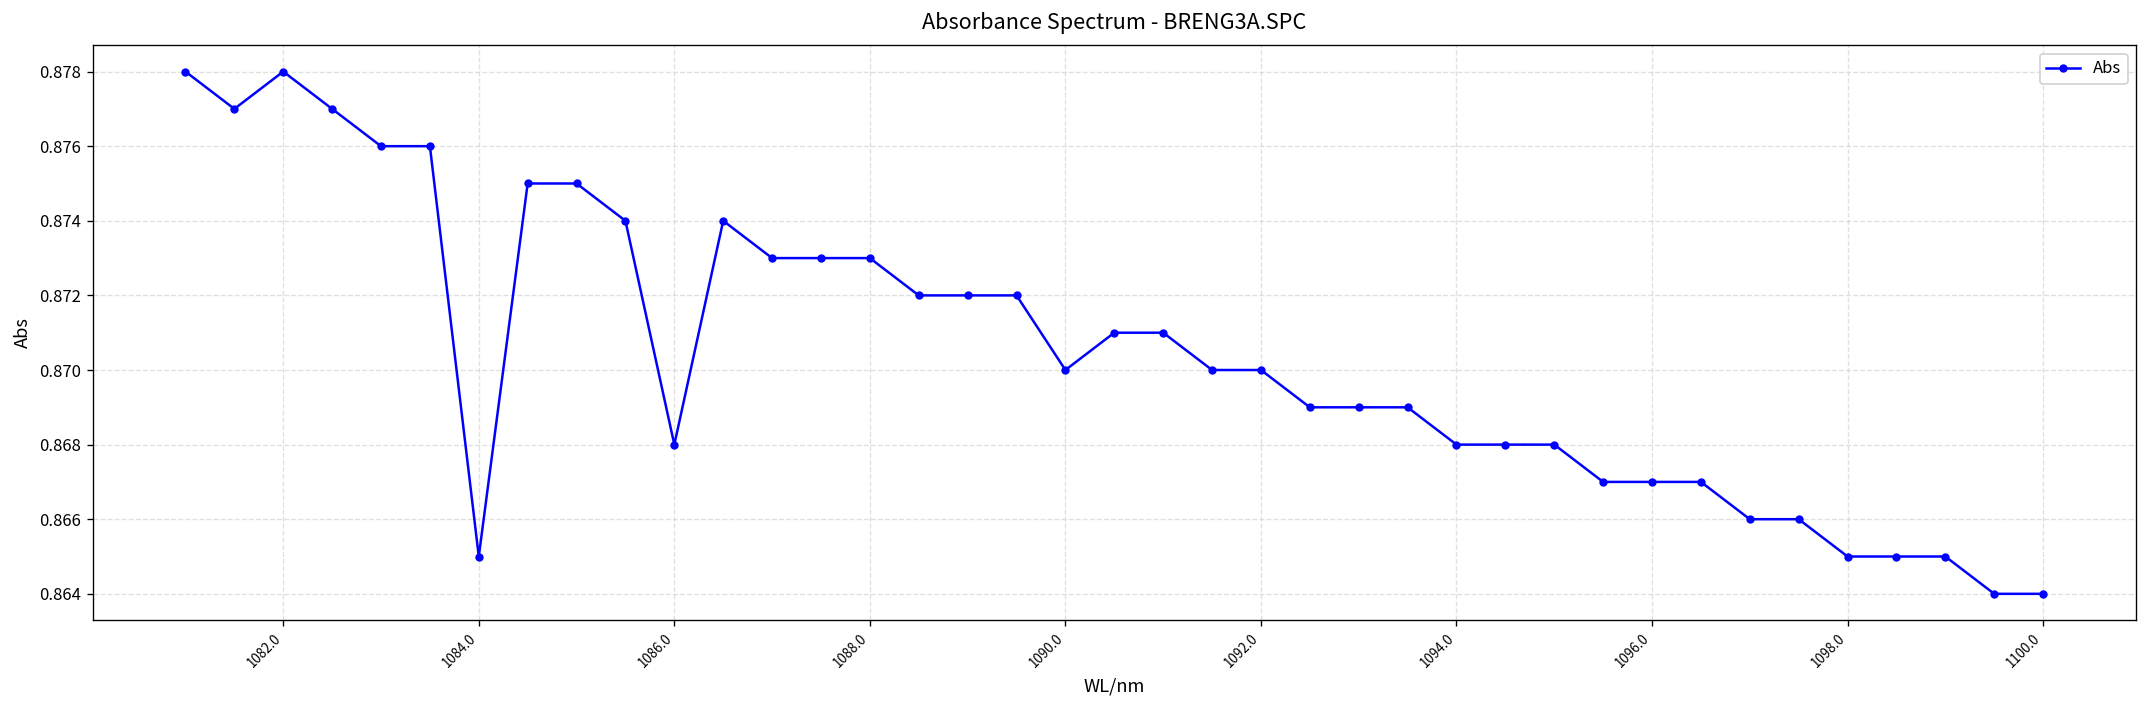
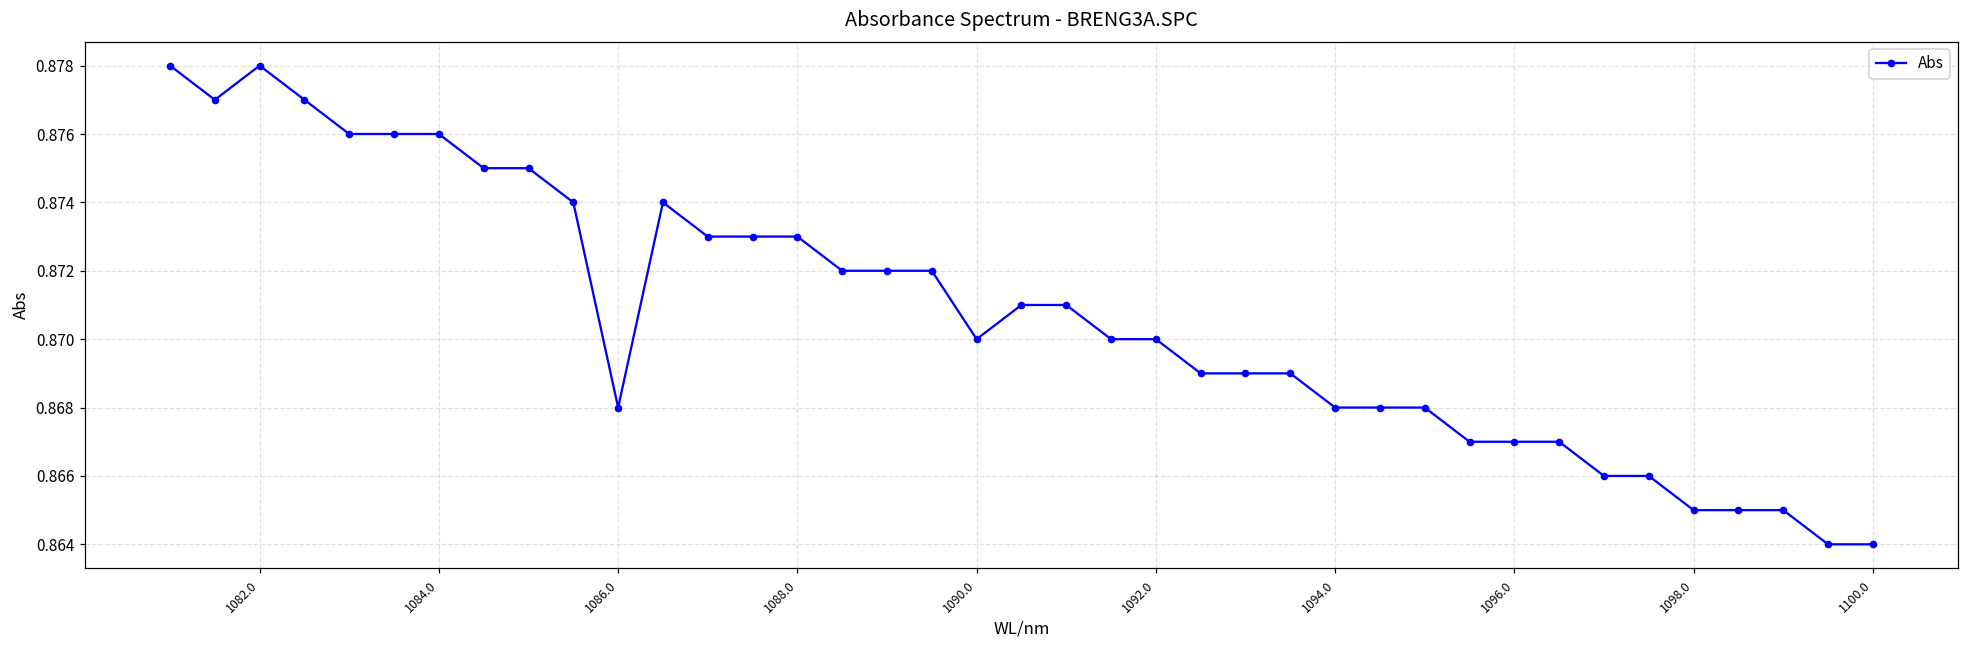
  {
    "1082.0": 0.878,
-   "1084.0": 0.865,
+   "1084.0": 0.876,
    "1086.0": 0.868,
    "1088.0": 0.873,
    "1090.0": 0.870,
    "1092.0": 0.870,
    "1094.0": 0.868,
    "1096.0": 0.867,
    "1098.0": 0.865,
    "1100.0": 0.864
  }
